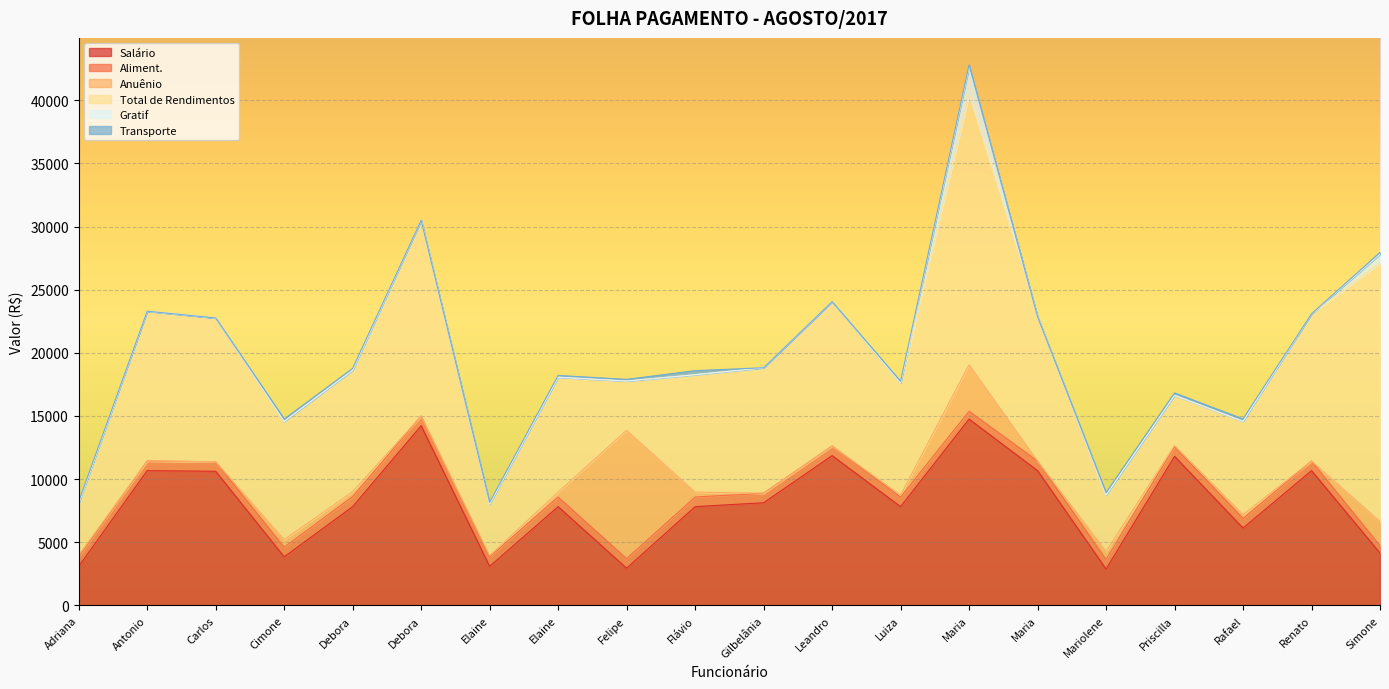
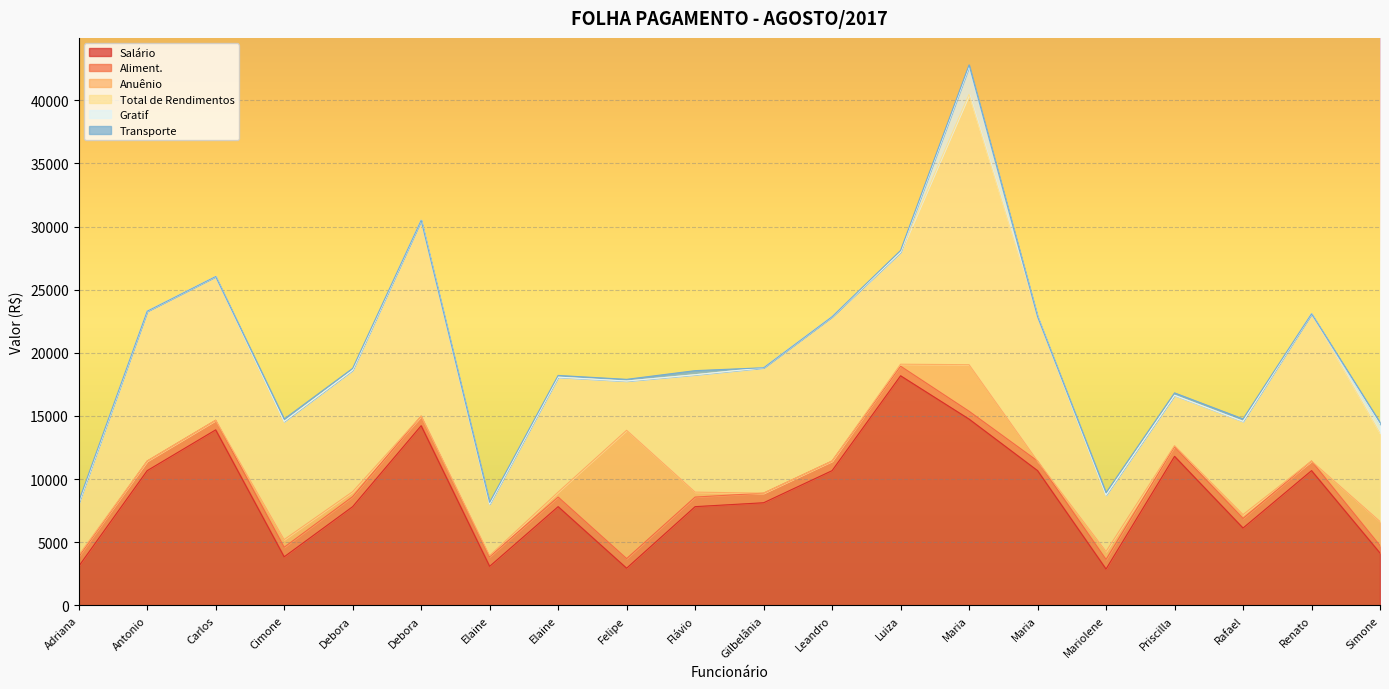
  {
    "Salário": {
      "Adriana": 3100,
      "Antonio": 10700,
-     "Carlos": 10600,
+     "Carlos": 13900,
      "Cimone": 3800,
      "Felipe": 2900,
      "Flávio": 7800,
      "Gilbelânia": 8100,
-     "Leandro": 11900,
-     "Luiza": 7800,
+     "Leandro": 10700,
+     "Luiza": 18200,
      "Mariolene": 2900,
      "Priscilla": 11800,
      "Rafael": 6100,
      "Renato": 10700,
      "Simone": 4100
    },
    "Aliment.": {
      "Cimone": 800,
      "Felipe": 800,
      "Flávio": 800,
      "Mariolene": 800,
      "Rafael": 800,
      "Simone": 600
    },
    "Anuênio": {
      "Cimone": 600,
      "Felipe": 10200,
      "Flávio": 400,
      "Mariolene": 600,
      "Rafael": 300,
      "Simone": 1900
    },
    "Total de Rendimentos": {
-     "Simone": 20500
+     "Simone": 7000
    },
    "Transporte": {
      "Flávio": 300
    }
  }
